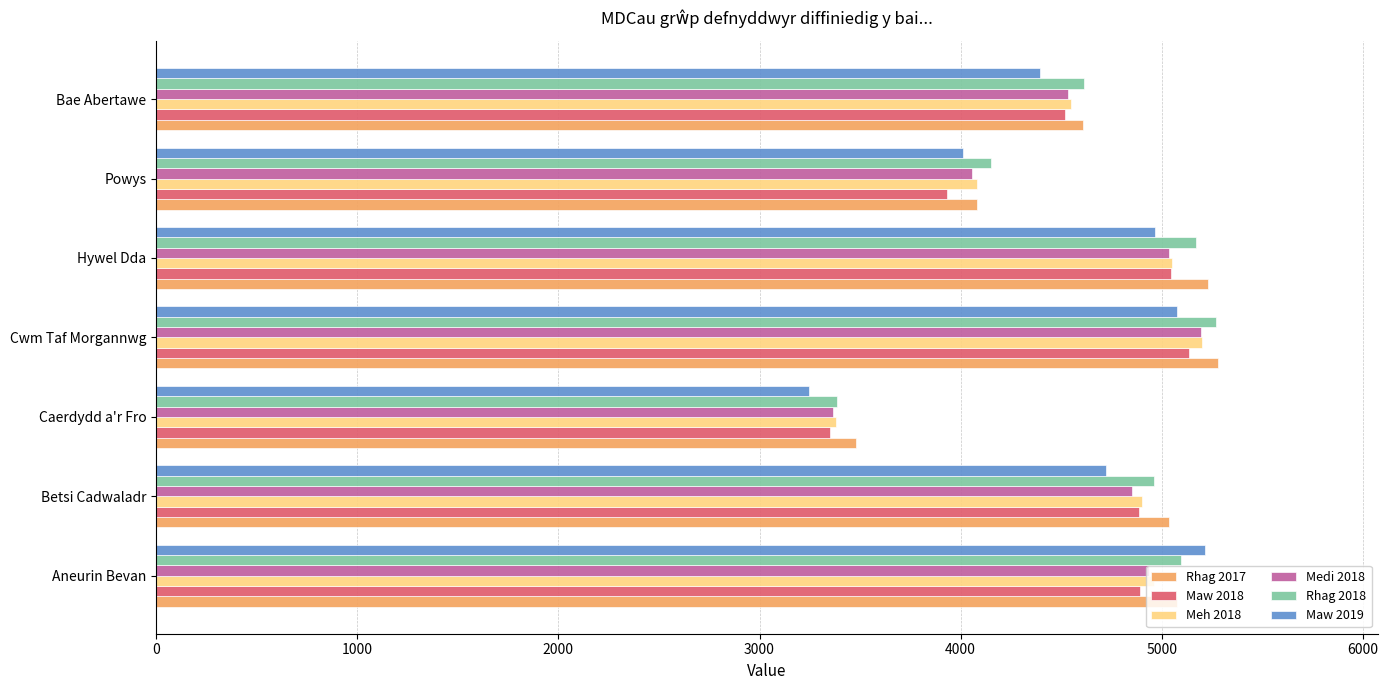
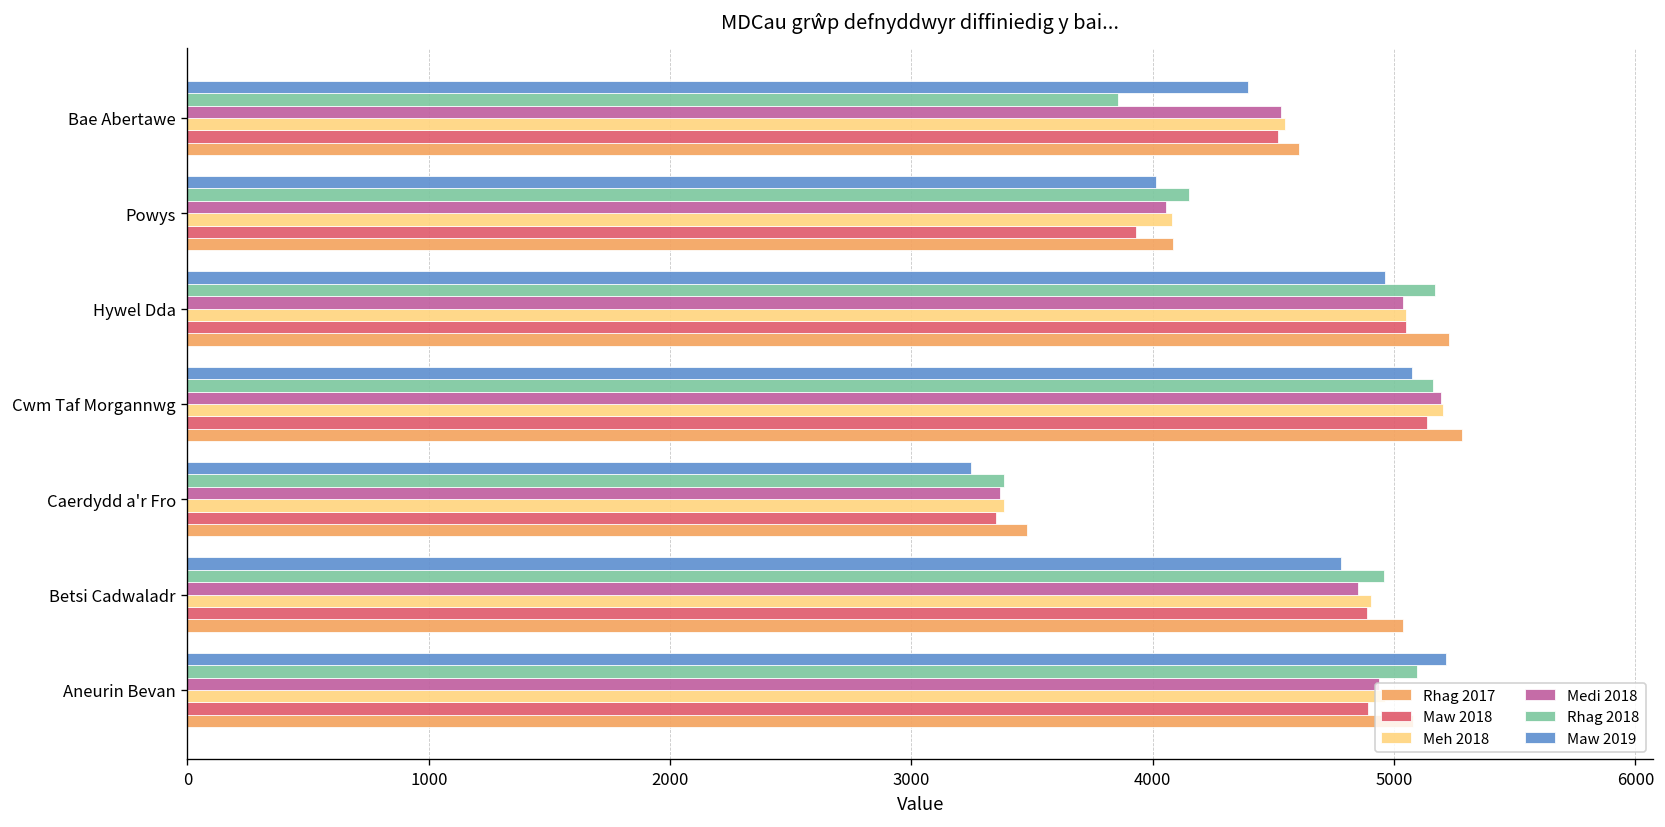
  {
    "Rhag 2018": {
-     "Bae Abertawe": 4610,
+     "Bae Abertawe": 3860,
      "Powys": 4150,
      "Hywel Dda": 5170,
-     "Cwm Taf Morgannwg": 5270,
+     "Cwm Taf Morgannwg": 5160,
      "Caerdydd a'r Fro": 3380,
      "Betsi Cadwaladr": 4960,
      "Aneurin Bevan": 5100
    },
    "Maw 2019": {
      "Bae Abertawe": 4390,
      "Powys": 4010,
      "Hywel Dda": 4960,
      "Cwm Taf Morgannwg": 5080,
      "Caerdydd a'r Fro": 3250,
-     "Betsi Cadwaladr": 4720,
+     "Betsi Cadwaladr": 4780,
      "Aneurin Bevan": 5220
    }
  }
